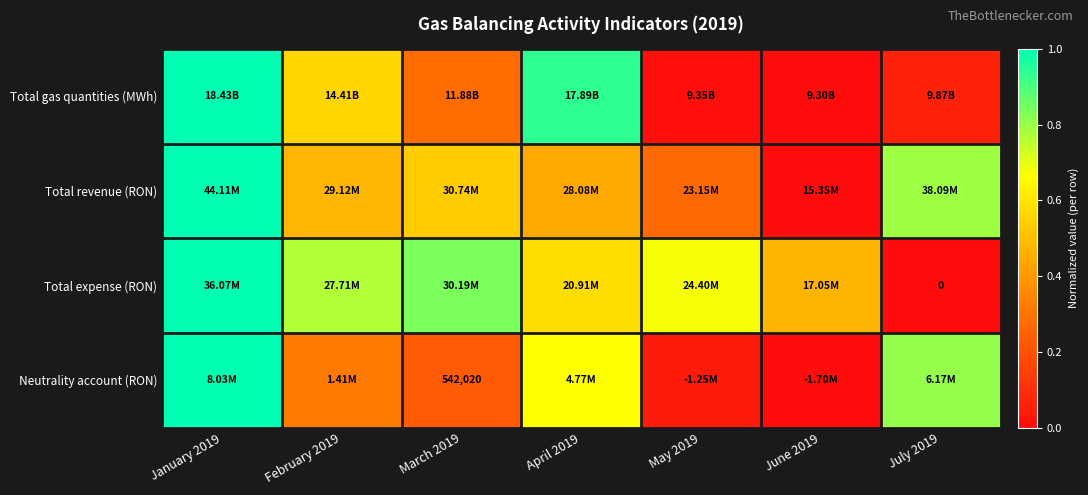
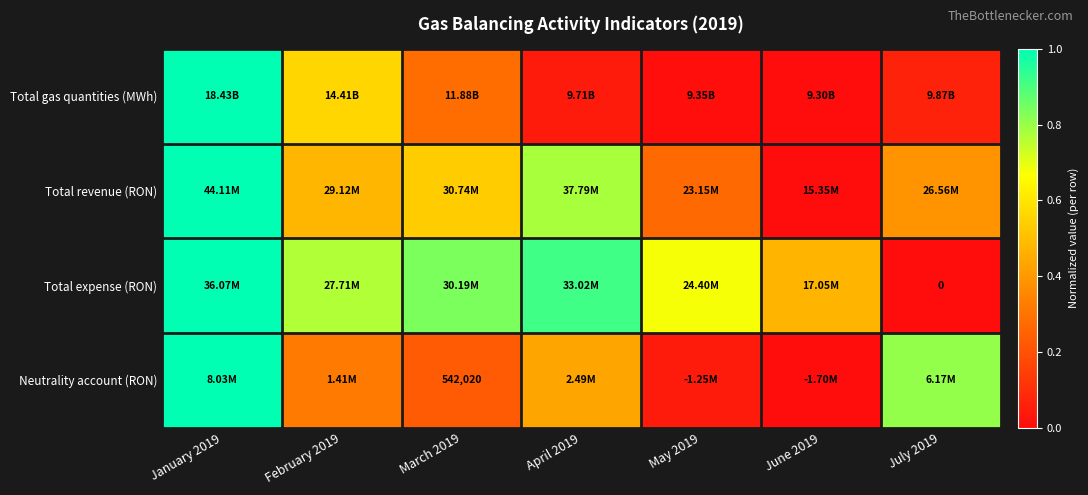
  {
    "Total gas quantities (MWh)": {
      "January 2019": "18.43B",
      "February 2019": "14.41B",
      "March 2019": "11.88B",
-     "April 2019": "17.89B",
+     "April 2019": "9.71B",
      "May 2019": "9.35B",
      "June 2019": "9.30B",
      "July 2019": "9.87B"
    },
    "Total revenue (RON)": {
      "January 2019": "44.11M",
      "February 2019": "29.12M",
      "March 2019": "30.74M",
-     "April 2019": "28.08M",
+     "April 2019": "37.79M",
      "May 2019": "23.15M",
      "June 2019": "15.35M",
-     "July 2019": "38.09M"
+     "July 2019": "26.56M"
    },
    "Total expense (RON)": {
      "January 2019": "36.07M",
      "February 2019": "27.71M",
      "March 2019": "30.19M",
-     "April 2019": "20.91M",
+     "April 2019": "33.02M",
      "May 2019": "24.40M",
      "June 2019": "17.05M",
      "July 2019": "0"
    },
    "Neutrality account (RON)": {
      "January 2019": "8.03M",
      "February 2019": "1.41M",
      "March 2019": "542,020",
-     "April 2019": "4.77M",
+     "April 2019": "2.49M",
      "May 2019": "-1.25M",
      "June 2019": "-1.70M",
      "July 2019": "6.17M"
    }
  }
